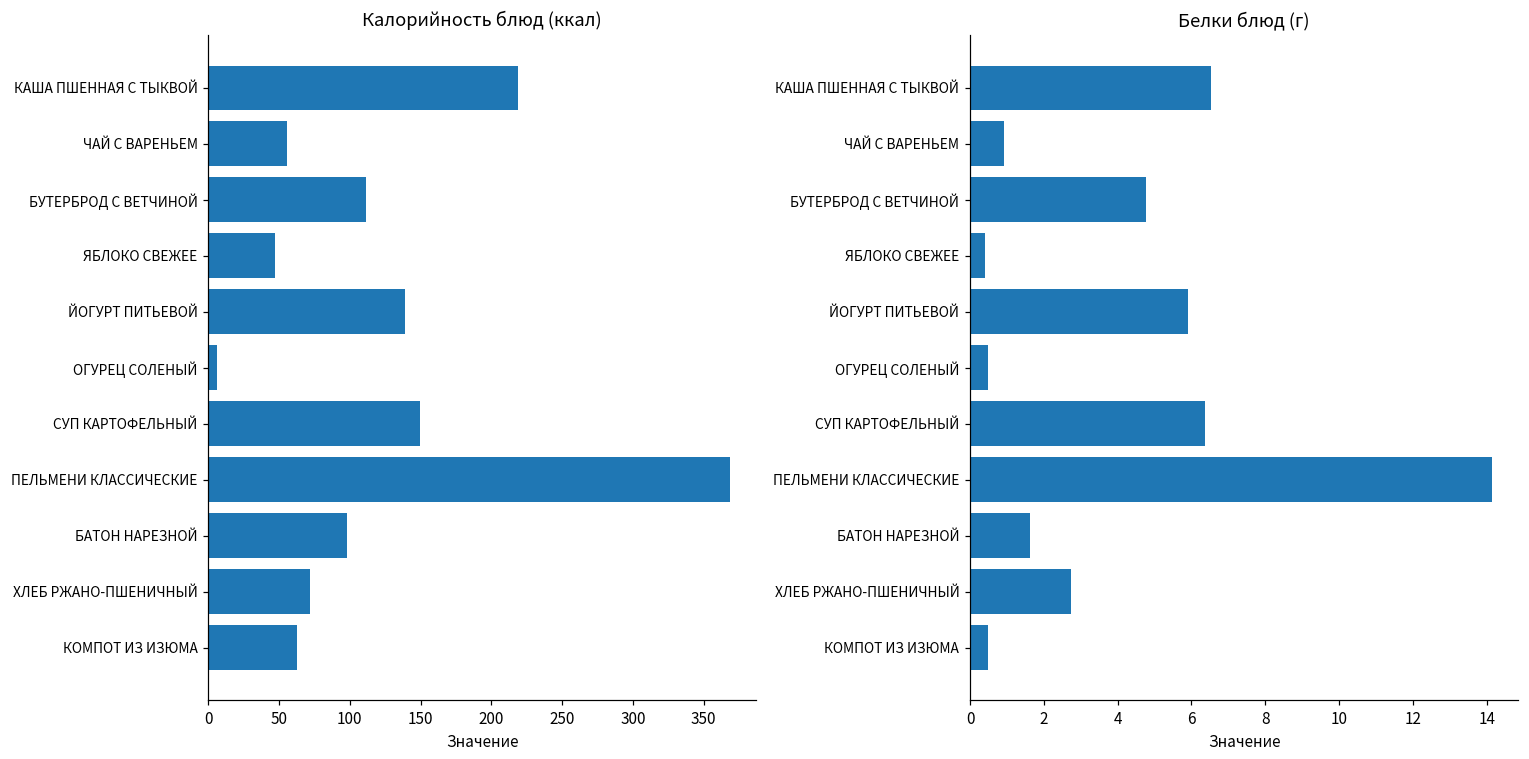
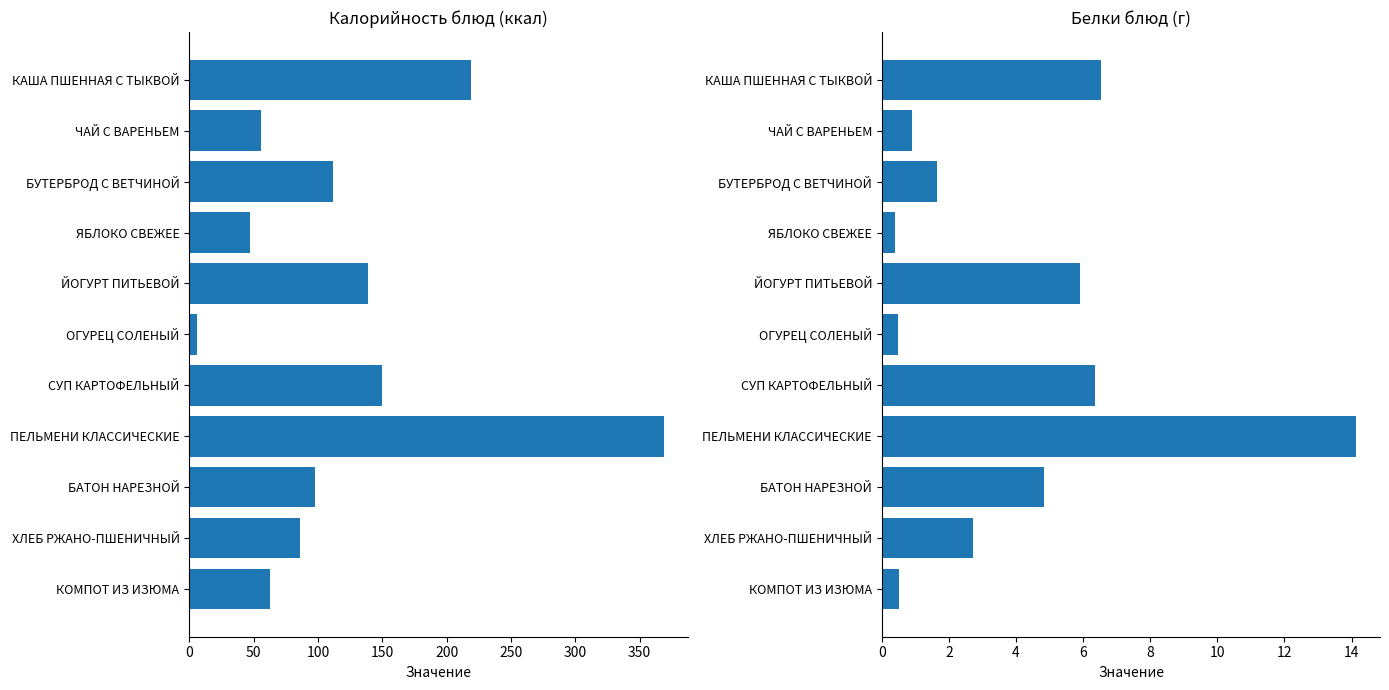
  {
    "Калорийность блюд (ккал)": {
      "КАША ПШЕННАЯ С ТЫКВОЙ": 219,
      "ЧАЙ С ВАРЕНЬЕМ": 56,
      "БУТЕРБРОД С ВЕТЧИНОЙ": 111,
      "ЯБЛОКО СВЕЖЕЕ": 47,
      "ЙОГУРТ ПИТЬЕВОЙ": 139,
      "ОГУРЕЦ СОЛЕНЫЙ": 6,
      "СУП КАРТОФЕЛЬНЫЙ": 150,
      "ПЕЛЬМЕНИ КЛАССИЧЕСКИЕ": 369,
      "БАТОН НАРЕЗНОЙ": 98,
-     "ХЛЕБ РЖАНО-ПШЕНИЧНЫЙ": 72,
+     "ХЛЕБ РЖАНО-ПШЕНИЧНЫЙ": 86,
      "КОМПОТ ИЗ ИЗЮМА": 63
    },
    "Белки блюд (г)": {
      "КАША ПШЕННАЯ С ТЫКВОЙ": 6.5,
      "ЧАЙ С ВАРЕНЬЕМ": 0.9,
-     "БУТЕРБРОД С ВЕТЧИНОЙ": 4.8,
+     "БУТЕРБРОД С ВЕТЧИНОЙ": 1.7,
      "ЯБЛОКО СВЕЖЕЕ": 0.4,
      "ЙОГУРТ ПИТЬЕВОЙ": 5.9,
      "ОГУРЕЦ СОЛЕНЫЙ": 0.5,
      "СУП КАРТОФЕЛЬНЫЙ": 6.4,
      "ПЕЛЬМЕНИ КЛАССИЧЕСКИЕ": 14.1,
-     "БАТОН НАРЕЗНОЙ": 1.6,
+     "БАТОН НАРЕЗНОЙ": 4.8,
      "ХЛЕБ РЖАНО-ПШЕНИЧНЫЙ": 2.7,
      "КОМПОТ ИЗ ИЗЮМА": 0.5
    }
  }
